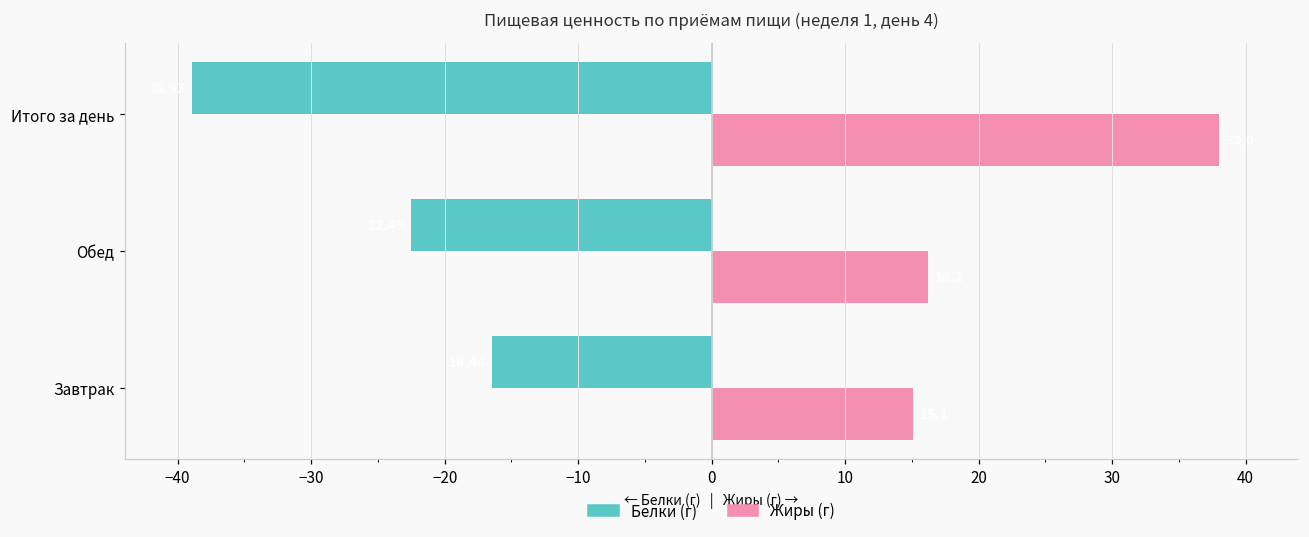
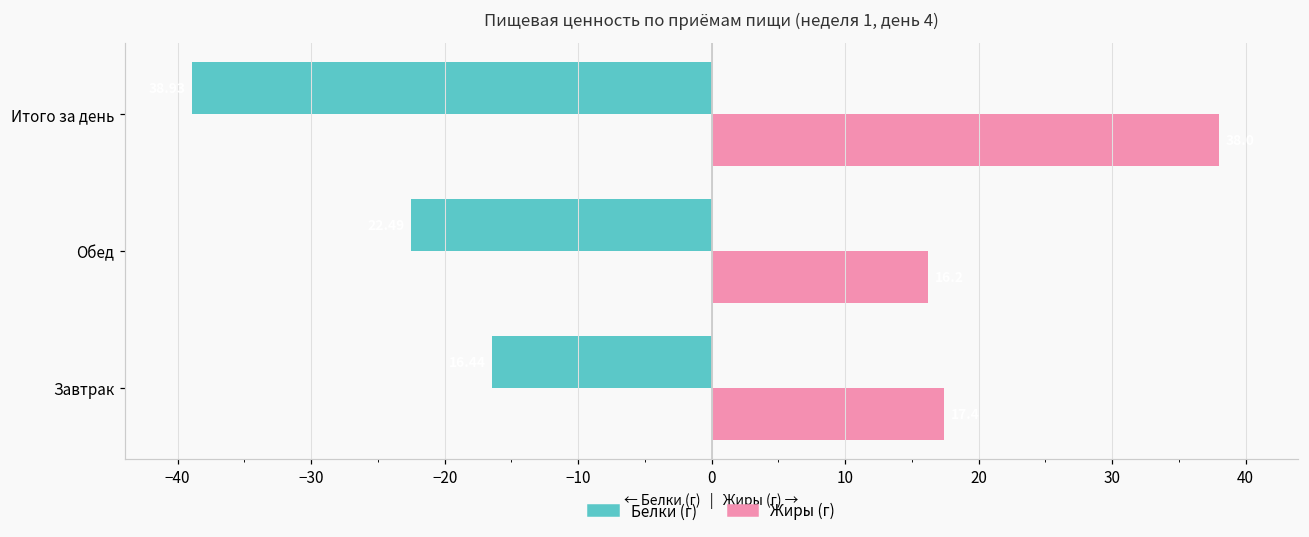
  {
    "Белки (г)": {
      "Итого за день": -38.9,
      "Обед": -22.5,
      "Завтрак": -16.4
    },
    "Жиры (г)": {
      "Итого за день": 38.0,
      "Обед": 16.2,
-     "Завтрак": 15.1
+     "Завтрак": 17.4
    }
  }
